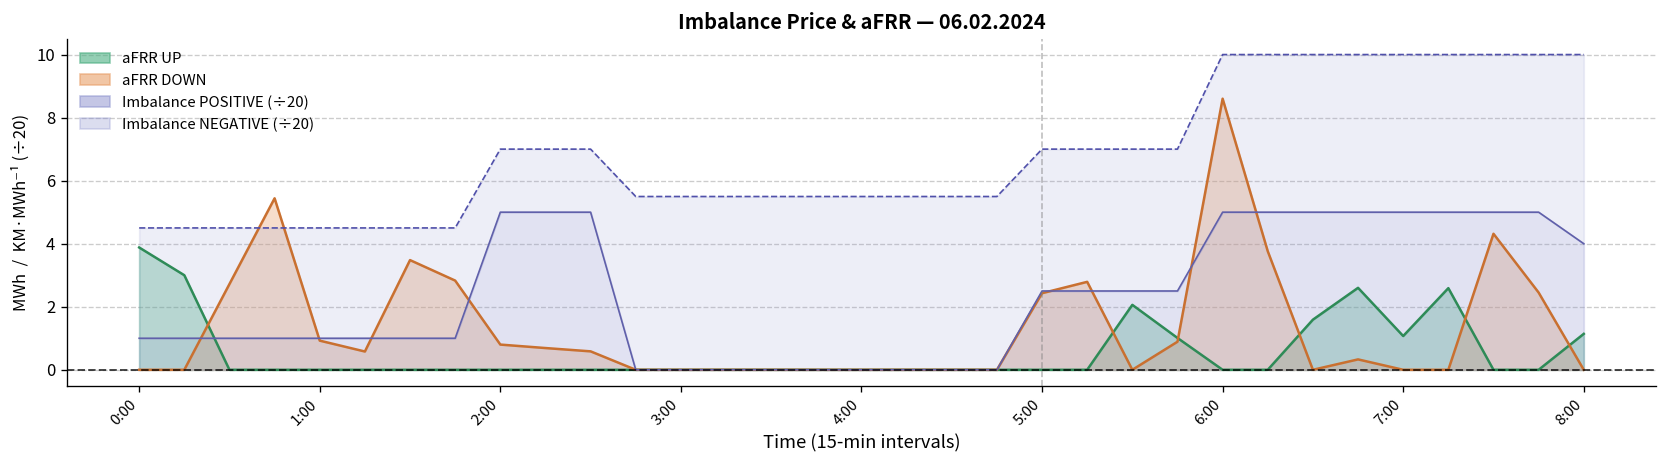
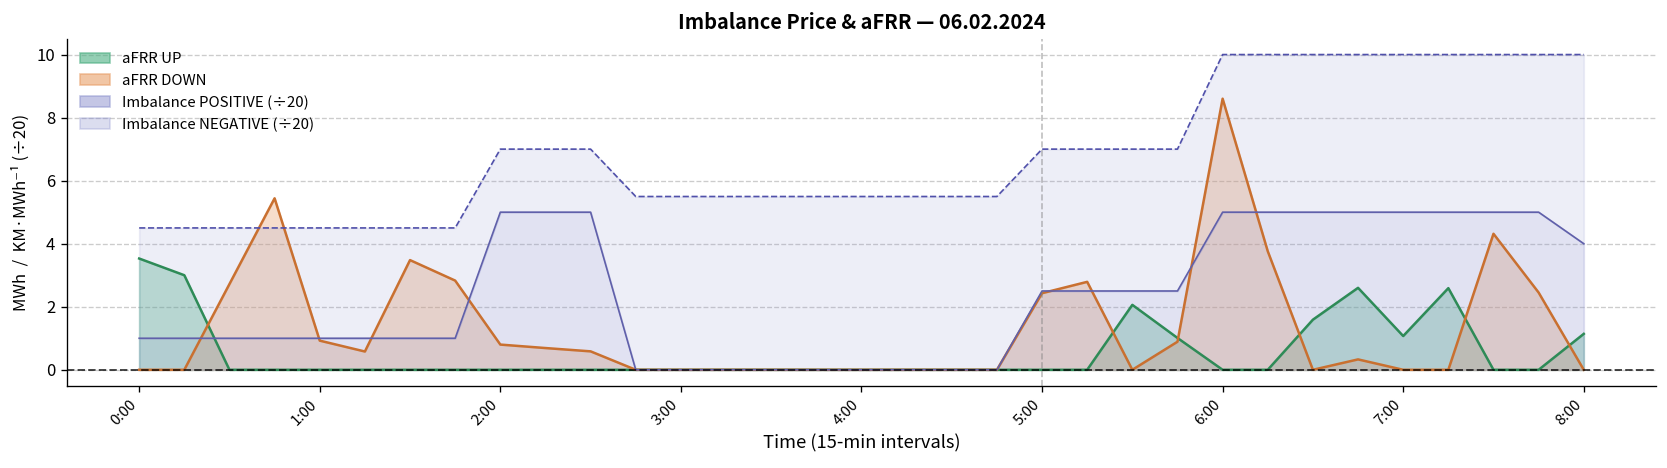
  {
    "aFRR UP": {
-     "0:00": 3.9,
+     "0:00": 3.5,
      "1:00": 0.0,
      "2:00": 0.0,
      "5:00": 0.0,
      "6:00": 0.0,
      "7:00": 1.1,
      "8:00": 1.1
    },
    "aFRR DOWN": {
      "0:00": 0.0,
      "2:00": 0.8,
      "6:00": 8.6,
      "7:00": 0.0,
      "8:00": 0.0
    }
  }
